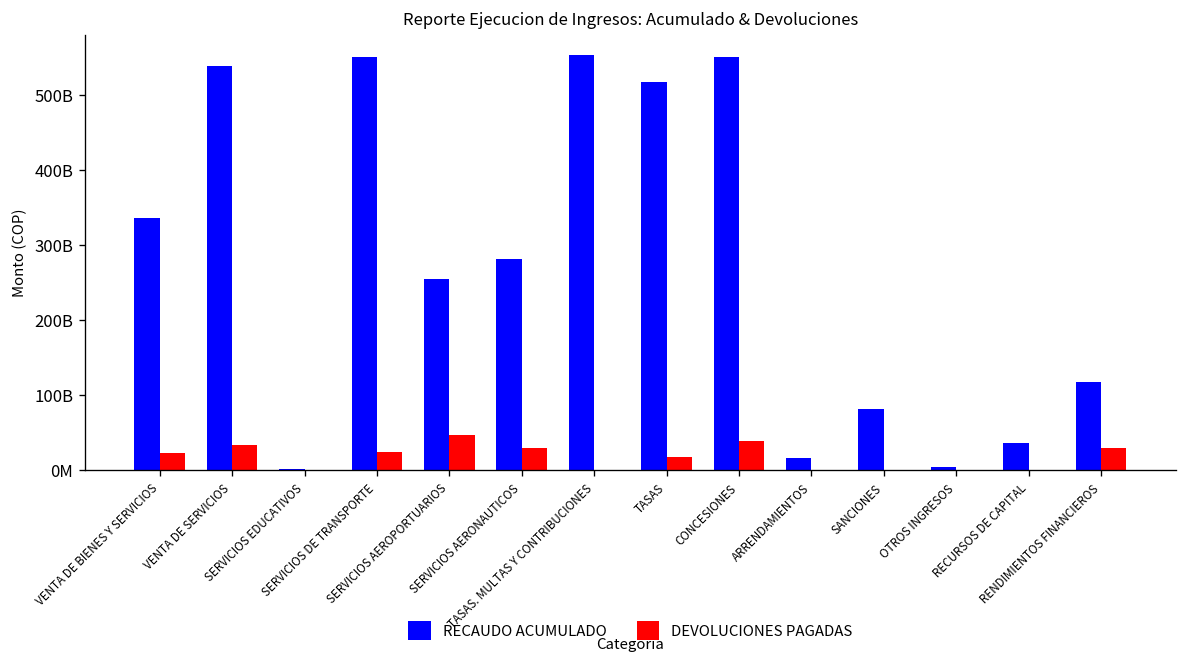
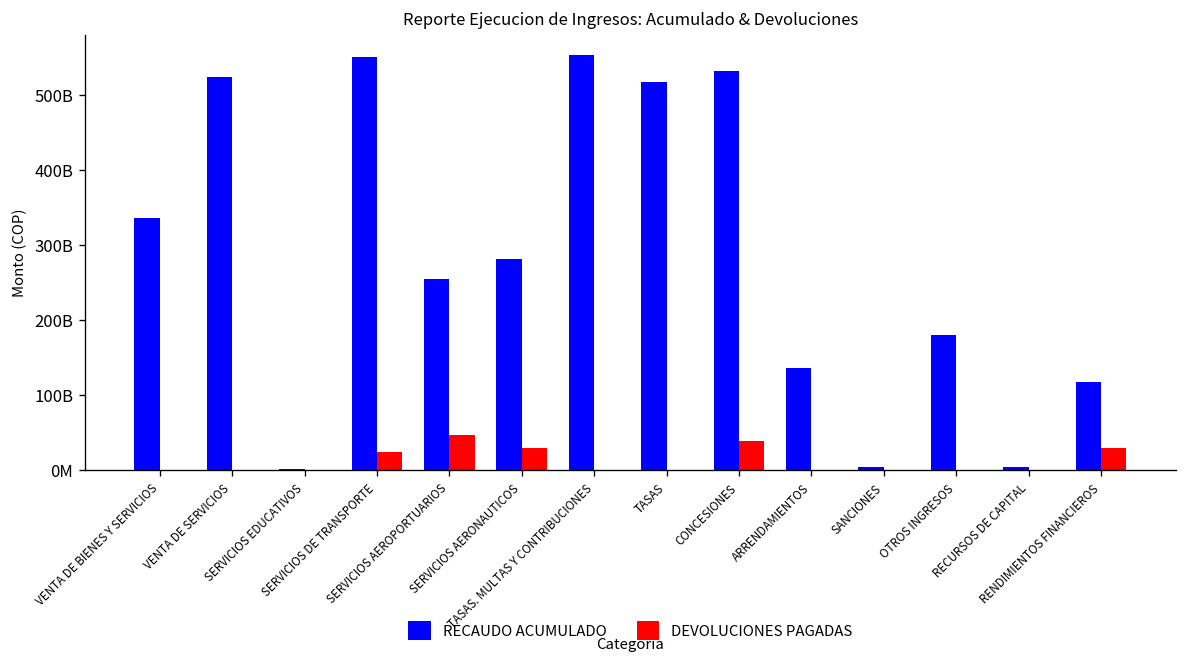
  {
    "RECAUDO ACUMULADO": {
      "VENTA DE BIENES Y SERVICIOS": 340000000000,
-     "VENTA DE SERVICIOS": 540000000000,
+     "VENTA DE SERVICIOS": 530000000000,
      "SERVICIOS DE TRANSPORTE": 550000000000,
      "SERVICIOS AEROPORTUARIOS": 250000000000,
      "SERVICIOS AERONAUTICOS": 280000000000,
      "TASAS. MULTAS Y CONTRIBUCIONES": 550000000000,
      "TASAS": 520000000000,
-     "CONCESIONES": 550000000000,
-     "ARRENDAMIENTOS": 20000000000,
-     "SANCIONES": 80000000000,
-     "OTROS INGRESOS": 0,
-     "RECURSOS DE CAPITAL": 40000000000,
+     "CONCESIONES": 530000000000,
+     "ARRENDAMIENTOS": 140000000000,
+     "SANCIONES": 0,
+     "OTROS INGRESOS": 180000000000,
+     "RECURSOS DE CAPITAL": 0,
      "RENDIMIENTOS FINANCIEROS": 120000000000
    },
    "DEVOLUCIONES PAGADAS": {
-     "VENTA DE BIENES Y SERVICIOS": 20000000000,
-     "VENTA DE SERVICIOS": 30000000000,
+     "VENTA DE BIENES Y SERVICIOS": 0,
+     "VENTA DE SERVICIOS": 0,
      "SERVICIOS DE TRANSPORTE": 20000000000,
      "SERVICIOS AEROPORTUARIOS": 50000000000,
      "SERVICIOS AERONAUTICOS": 30000000000,
-     "TASAS": 20000000000,
+     "TASAS": 0,
      "CONCESIONES": 40000000000,
      "OTROS INGRESOS": 0,
      "RENDIMIENTOS FINANCIEROS": 30000000000
    }
  }
